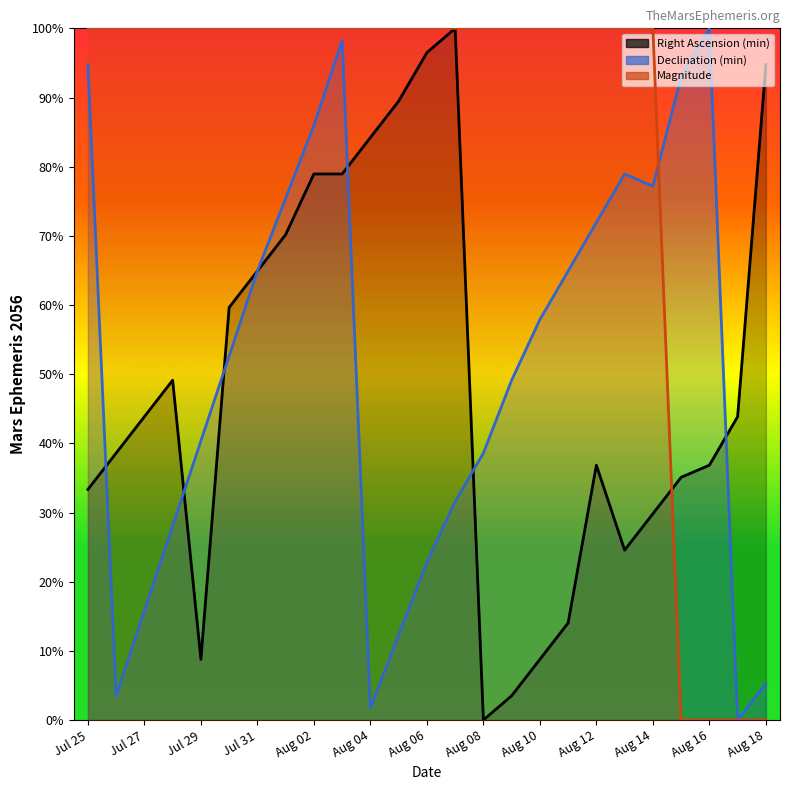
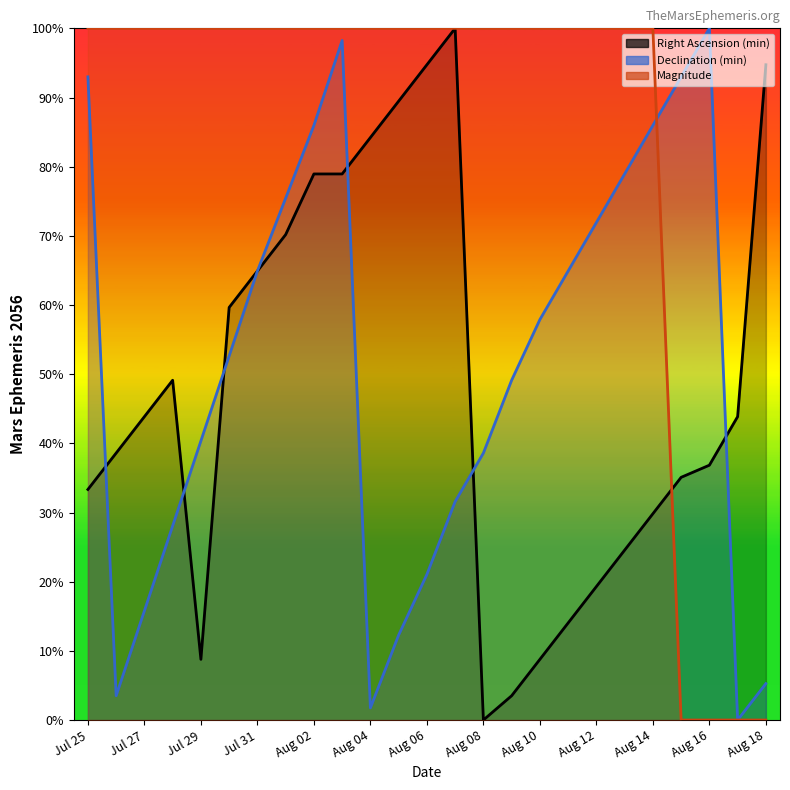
  {
    "Right Ascension (min)": {
      "Jul 25": "33%",
      "Jul 27": "44%",
      "Jul 29": "9%",
      "Aug 02": "79%",
      "Aug 04": "84%",
-     "Aug 06": "96%",
+     "Aug 06": "95%",
      "Aug 10": "9%",
-     "Aug 12": "37%",
+     "Aug 12": "19%",
      "Aug 14": "30%",
      "Aug 16": "37%"
    },
    "Declination (min)": {
-     "Jul 25": "95%",
+     "Jul 25": "93%",
      "Jul 27": "16%",
      "Jul 29": "40%",
      "Aug 02": "86%",
-     "Aug 06": "23%",
+     "Aug 06": "21%",
      "Aug 08": "39%",
      "Aug 10": "58%",
      "Aug 12": "72%",
-     "Aug 14": "77%",
+     "Aug 14": "86%",
      "Aug 16": "100%",
      "Aug 18": "5%"
    },
    "Magnitude": {
      "Jul 25": "100%",
      "Jul 27": "100%",
      "Jul 29": "100%",
      "Jul 31": "100%",
      "Aug 02": "100%",
      "Aug 04": "100%",
      "Aug 06": "100%",
      "Aug 08": "100%",
      "Aug 10": "100%",
      "Aug 12": "100%",
      "Aug 14": "100%"
    }
  }
